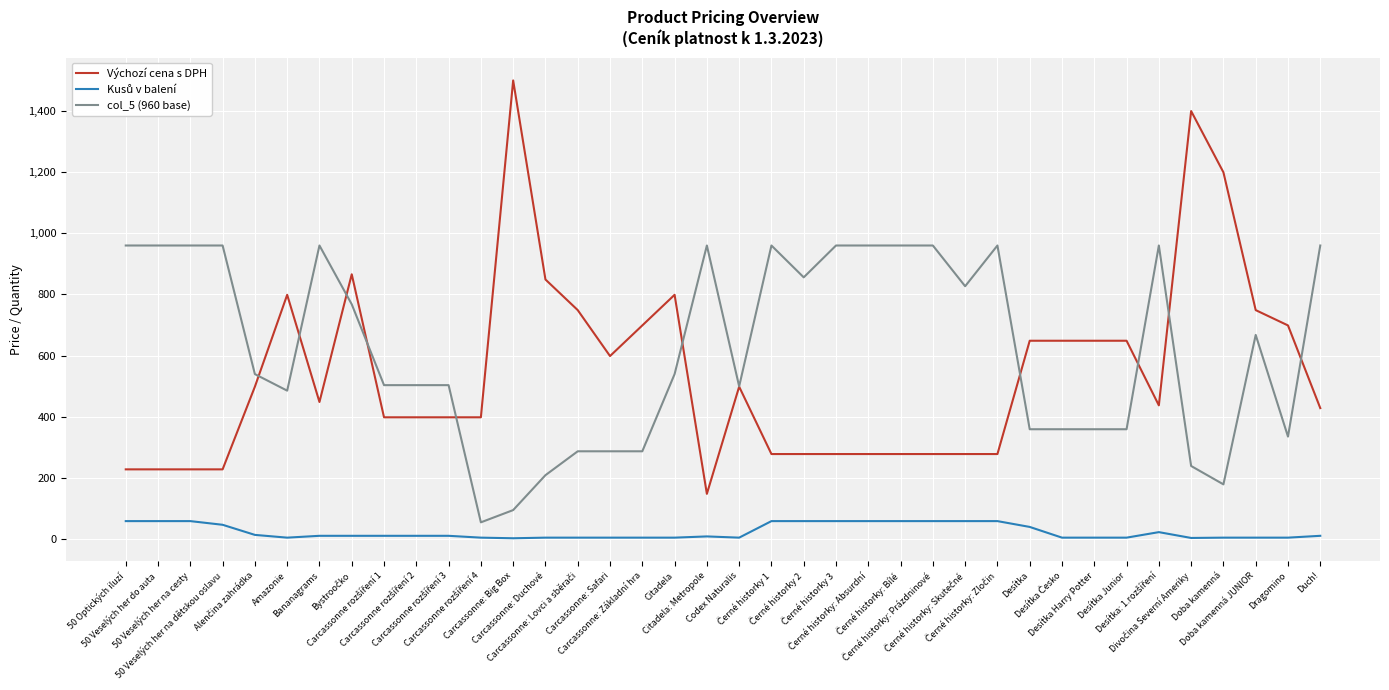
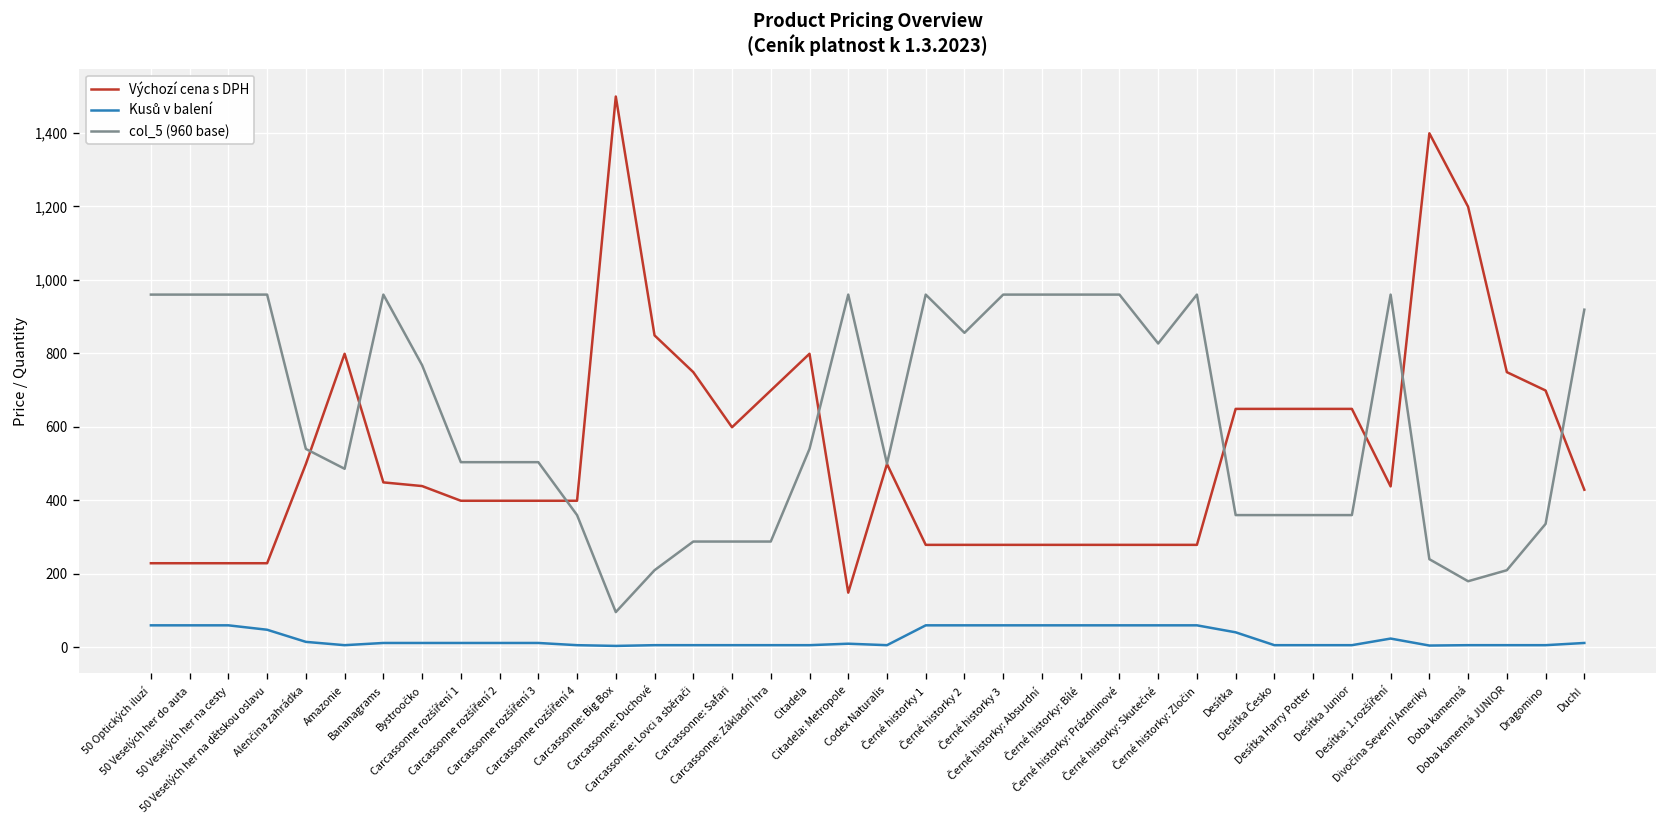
  {
    "Výchozí cena s DPH": {
      "50 Optických iluzí": "230",
      "50 Veselých her do auta": "230",
      "50 Veselých her na cesty": "230",
      "50 Veselých her na dětskou oslavu": "230",
      "Alenčina zahrádka": "500",
      "Amazonie": "800",
      "Bananagrams": "450",
-     "Bystroočko": "870",
+     "Bystroočko": "440",
      "Carcassonne rozšíření 1": "400",
      "Carcassonne rozšíření 2": "400",
      "Carcassonne rozšíření 3": "400",
      "Carcassonne rozšíření 4": "400",
      "Carcassonne: Big Box": "1,500",
      "Carcassonne: Duchové": "850",
      "Carcassonne: Lovci a sběrači": "750",
      "Carcassonne: Safari": "600",
      "Carcassonne: Základní hra": "700",
      "Citadela": "800",
      "Citadela: Metropole": "150",
      "Černé historky 1": "280",
      "Černé historky 2": "280",
      "Černé historky 3": "280",
      "Černé historky: Absurdní": "280",
      "Černé historky: Bílé": "280",
      "Černé historky: Prázdninové": "280",
      "Černé historky: Skutečné": "280",
      "Černé historky: Zločin": "280",
      "Desítka": "650",
      "Desítka Česko": "650",
      "Desítka Harry Potter": "650",
      "Desítka Junior": "650",
      "Desítka: 1.rozšíření": "440",
      "Divočina Severní Ameriky": "1,400",
      "Doba kamenná": "1,200",
      "Doba kamenná JUNIOR": "750",
      "Dragomino": "700",
      "Duch!": "430"
    },
    "Kusů v balení": {
      "50 Optických iluzí": "60",
      "50 Veselých her do auta": "60",
      "50 Veselých her na cesty": "60",
      "50 Veselých her na dětskou oslavu": "50",
      "Alenčina zahrádka": "20",
      "Amazonie": "10",
      "Bananagrams": "10",
      "Bystroočko": "10",
      "Carcassonne rozšíření 1": "10",
      "Carcassonne rozšíření 2": "10",
      "Carcassonne rozšíření 3": "10",
      "Carcassonne rozšíření 4": "10",
      "Carcassonne: Big Box": "0",
      "Carcassonne: Duchové": "10",
      "Carcassonne: Lovci a sběrači": "10",
      "Carcassonne: Safari": "10",
      "Carcassonne: Základní hra": "10",
      "Citadela": "10",
      "Citadela: Metropole": "10",
      "Codex Naturalis": "10",
      "Černé historky 1": "60",
      "Černé historky 2": "60",
      "Černé historky 3": "60",
      "Černé historky: Absurdní": "60",
      "Černé historky: Bílé": "60",
      "Černé historky: Prázdninové": "60",
      "Černé historky: Skutečné": "60",
      "Černé historky: Zločin": "60",
      "Desítka": "40",
      "Desítka Česko": "10",
      "Desítka Harry Potter": "10",
      "Desítka Junior": "10",
      "Desítka: 1.rozšíření": "20",
      "Divočina Severní Ameriky": "10",
      "Doba kamenná": "10",
      "Doba kamenná JUNIOR": "10",
      "Dragomino": "10",
      "Duch!": "10"
    },
    "col_5 (960 base)": {
      "50 Optických iluzí": "960",
      "50 Veselých her do auta": "960",
      "50 Veselých her na cesty": "960",
      "50 Veselých her na dětskou oslavu": "960",
      "Alenčina zahrádka": "540",
      "Amazonie": "490",
      "Bananagrams": "960",
      "Bystroočko": "770",
      "Carcassonne rozšíření 1": "500",
      "Carcassonne rozšíření 2": "500",
      "Carcassonne rozšíření 3": "500",
-     "Carcassonne rozšíření 4": "60",
+     "Carcassonne rozšíření 4": "360",
      "Carcassonne: Big Box": "100",
      "Carcassonne: Duchové": "210",
      "Carcassonne: Lovci a sběrači": "290",
      "Carcassonne: Safari": "290",
      "Carcassonne: Základní hra": "290",
      "Citadela": "540",
      "Citadela: Metropole": "960",
      "Černé historky 1": "960",
      "Černé historky 2": "860",
      "Černé historky 3": "960",
      "Černé historky: Absurdní": "960",
      "Černé historky: Bílé": "960",
      "Černé historky: Prázdninové": "960",
      "Černé historky: Skutečné": "830",
      "Černé historky: Zločin": "960",
      "Desítka": "360",
      "Desítka Česko": "360",
      "Desítka Harry Potter": "360",
      "Desítka Junior": "360",
      "Desítka: 1.rozšíření": "960",
      "Divočina Severní Ameriky": "240",
      "Doba kamenná": "180",
-     "Doba kamenná JUNIOR": "670",
+     "Doba kamenná JUNIOR": "210",
      "Dragomino": "340",
-     "Duch!": "960"
+     "Duch!": "920"
    }
  }
